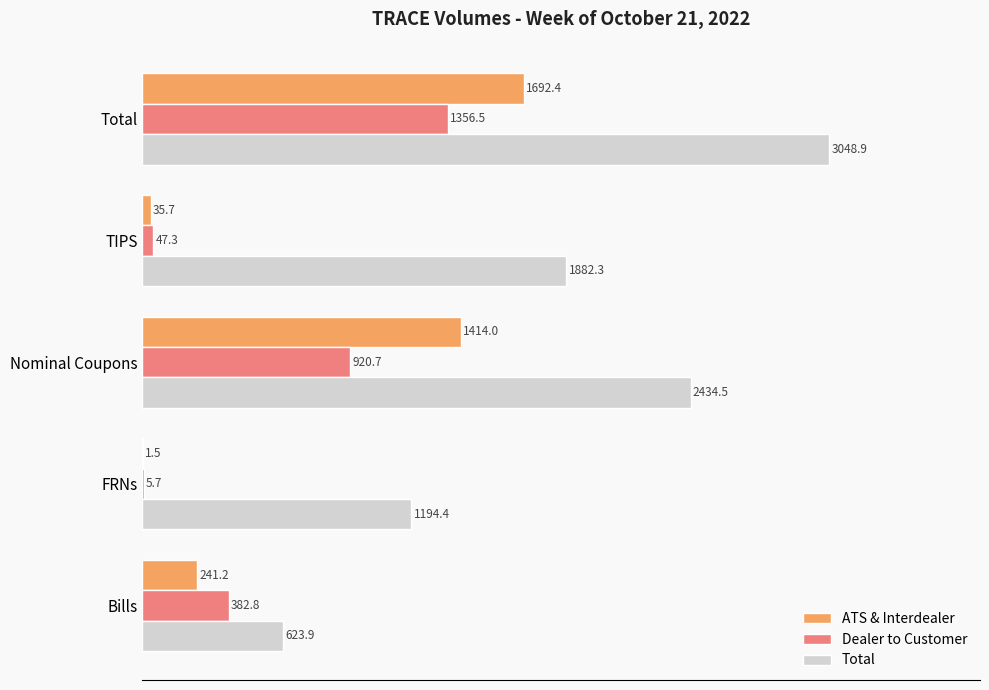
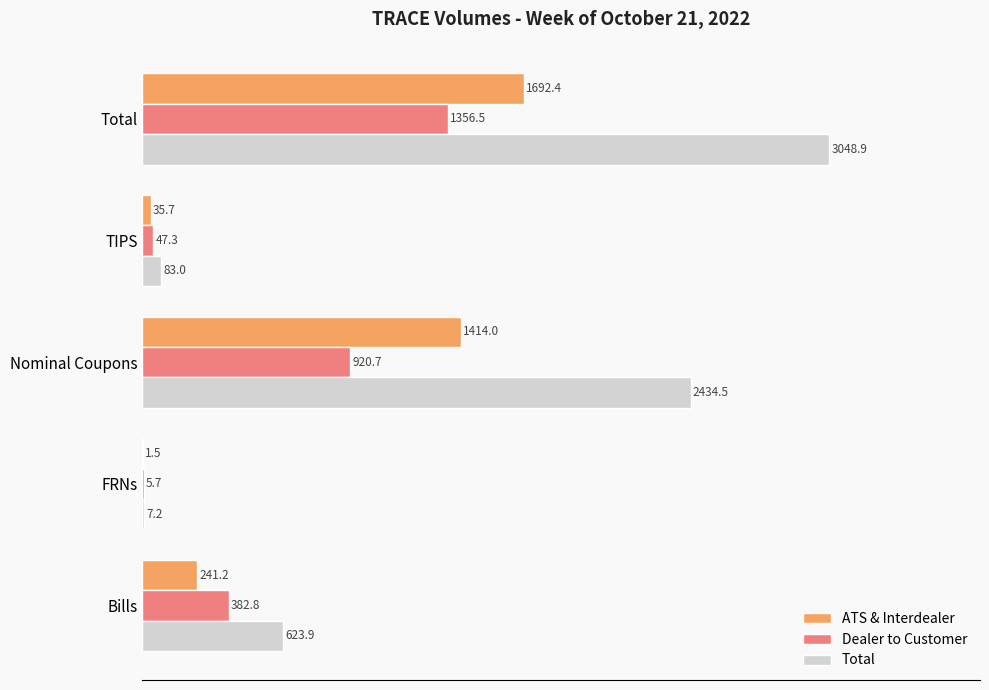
  {
    "Total": {
      "Total": 3048.9,
-     "TIPS": 1882.3,
+     "TIPS": 83.0,
      "Nominal Coupons": 2434.5,
-     "FRNs": 1194.4,
+     "FRNs": 7.2,
      "Bills": 623.9
    }
  }
